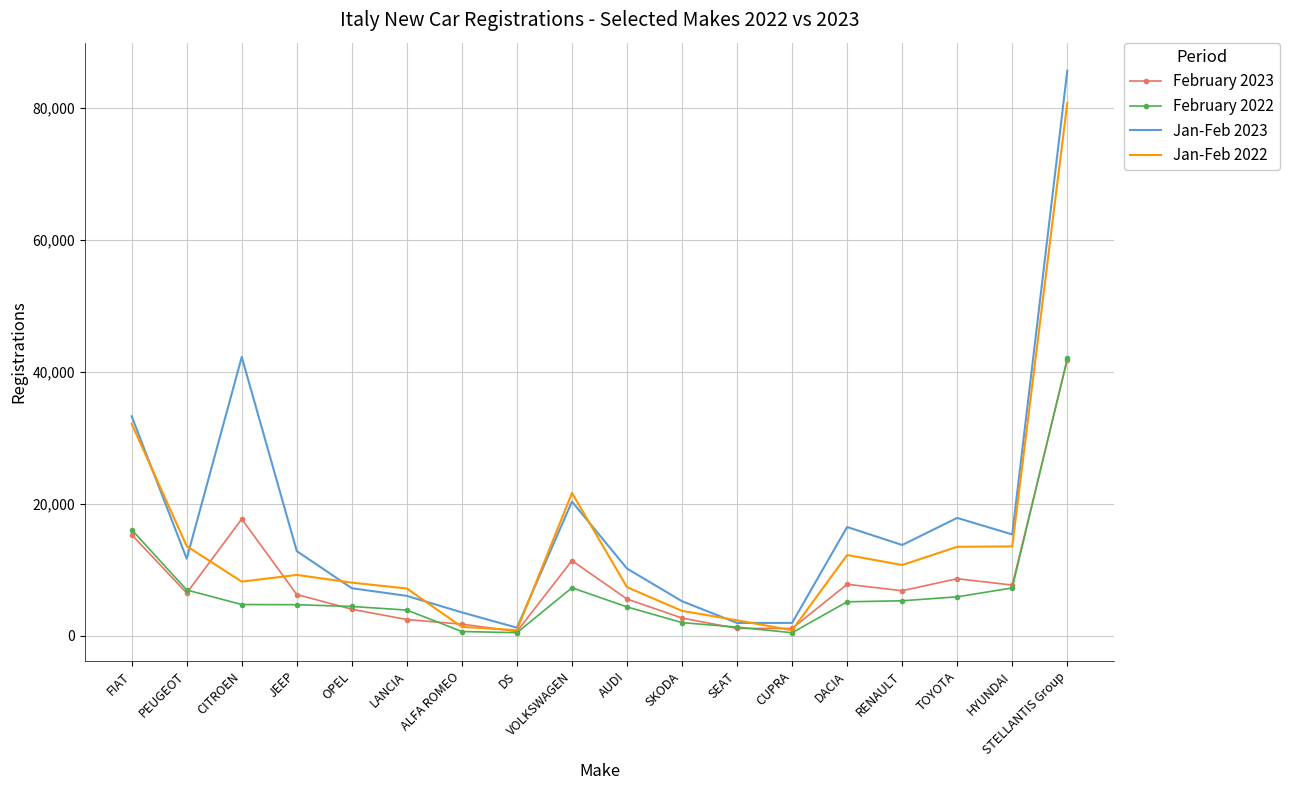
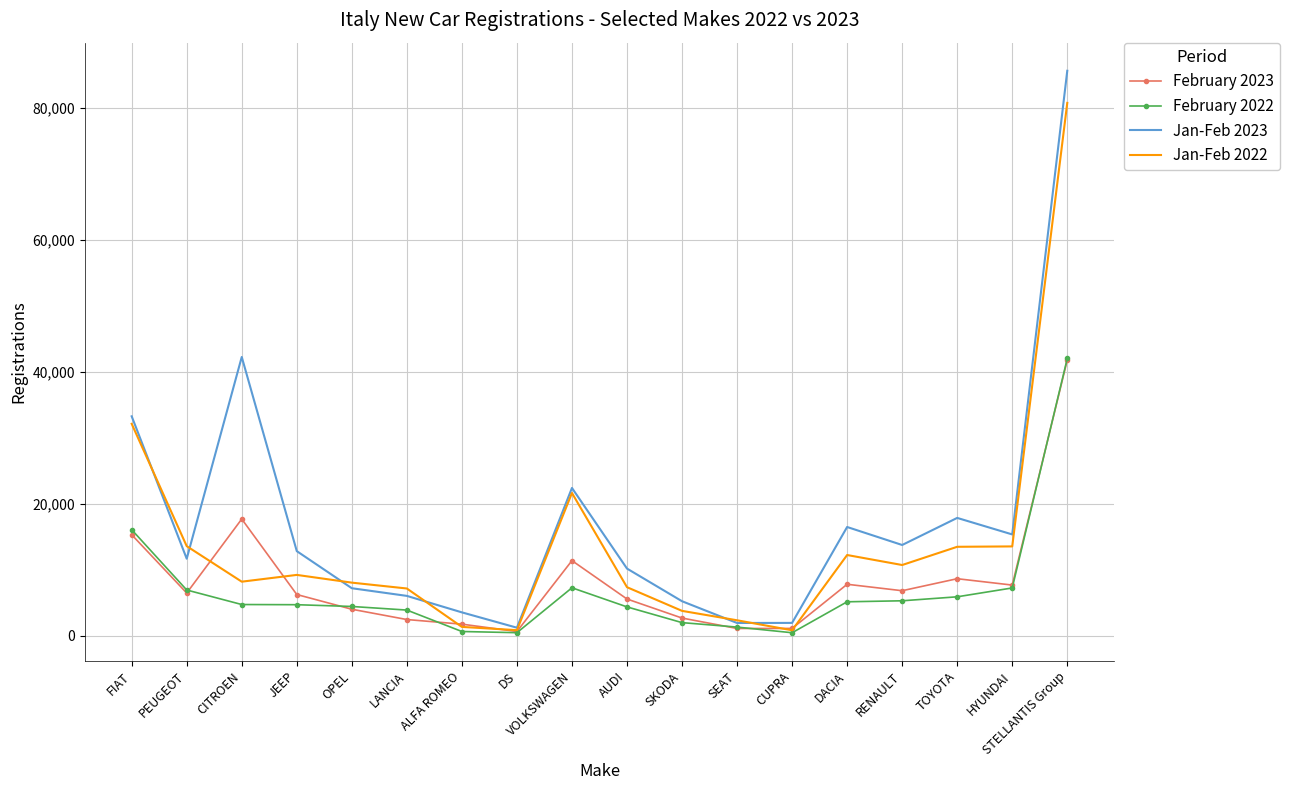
  {
    "February 2023": {
      "FIAT": "15,000",
      "PEUGEOT": "6,000",
      "CITROEN": "18,000",
      "JEEP": "6,000",
      "OPEL": "4,000",
      "LANCIA": "2,000",
      "ALFA ROMEO": "2,000",
      "VOLKSWAGEN": "11,000",
      "AUDI": "6,000",
      "SKODA": "3,000",
      "DACIA": "8,000",
      "RENAULT": "7,000",
      "TOYOTA": "9,000",
      "HYUNDAI": "8,000"
    },
    "February 2022": {
      "FIAT": "16,000",
      "PEUGEOT": "7,000",
      "CITROEN": "5,000",
      "JEEP": "5,000",
      "OPEL": "4,000",
      "LANCIA": "4,000",
      "ALFA ROMEO": "1,000",
      "VOLKSWAGEN": "7,000",
      "AUDI": "4,000",
      "SKODA": "2,000",
      "DACIA": "5,000",
      "RENAULT": "5,000",
      "TOYOTA": "6,000",
      "HYUNDAI": "7,000"
    },
    "Jan-Feb 2023": {
      "FIAT": "33,000",
      "PEUGEOT": "12,000",
      "CITROEN": "42,000",
      "JEEP": "13,000",
      "OPEL": "7,000",
      "LANCIA": "6,000",
      "ALFA ROMEO": "4,000",
-     "VOLKSWAGEN": "20,000",
+     "VOLKSWAGEN": "22,000",
      "AUDI": "10,000",
      "SKODA": "5,000",
      "SEAT": "2,000",
      "CUPRA": "2,000",
      "DACIA": "16,000",
      "RENAULT": "14,000",
      "TOYOTA": "18,000",
      "HYUNDAI": "15,000",
      "STELLANTIS Group": "86,000"
    },
    "Jan-Feb 2022": {
      "FIAT": "32,000",
      "PEUGEOT": "14,000",
      "CITROEN": "8,000",
      "JEEP": "9,000",
      "OPEL": "8,000",
      "LANCIA": "7,000",
      "ALFA ROMEO": "1,000",
      "VOLKSWAGEN": "22,000",
      "AUDI": "7,000",
      "SKODA": "4,000",
      "SEAT": "2,000",
      "DACIA": "12,000",
      "RENAULT": "11,000",
      "TOYOTA": "13,000",
      "HYUNDAI": "14,000",
      "STELLANTIS Group": "81,000"
    }
  }
